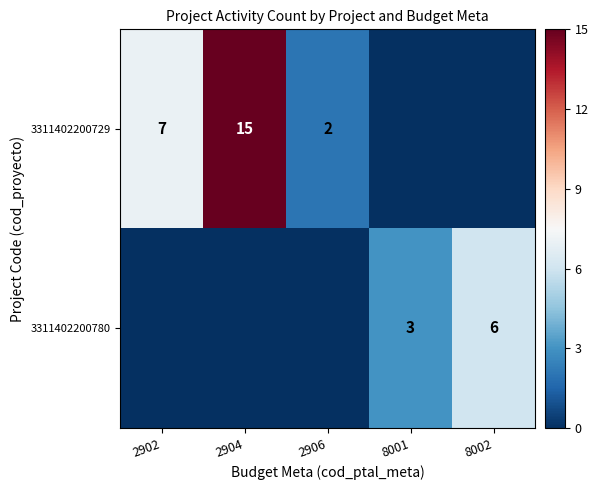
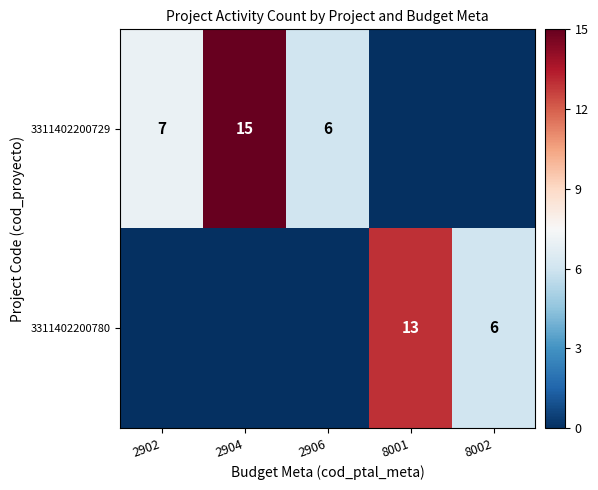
  {
    "3311402200729": {
      "2902": 7,
      "2904": 15,
-     "2906": 2
+     "2906": 6
    },
    "3311402200780": {
-     "8001": 3,
+     "8001": 13,
      "8002": 6
    }
  }
